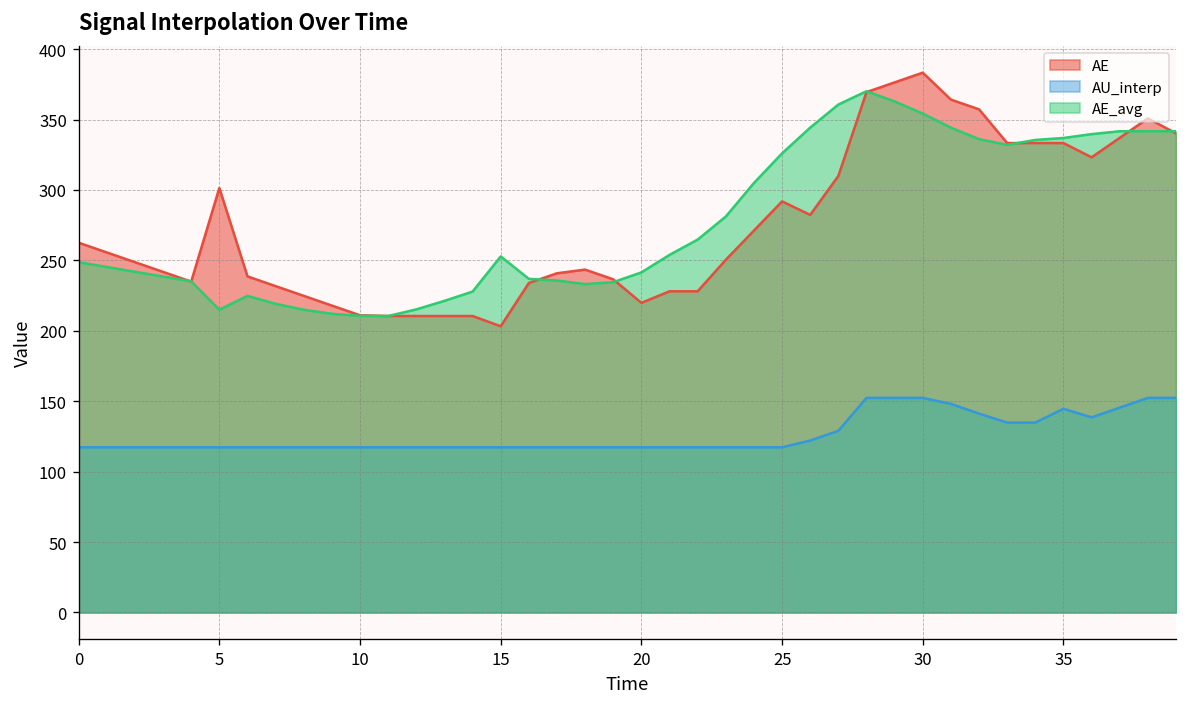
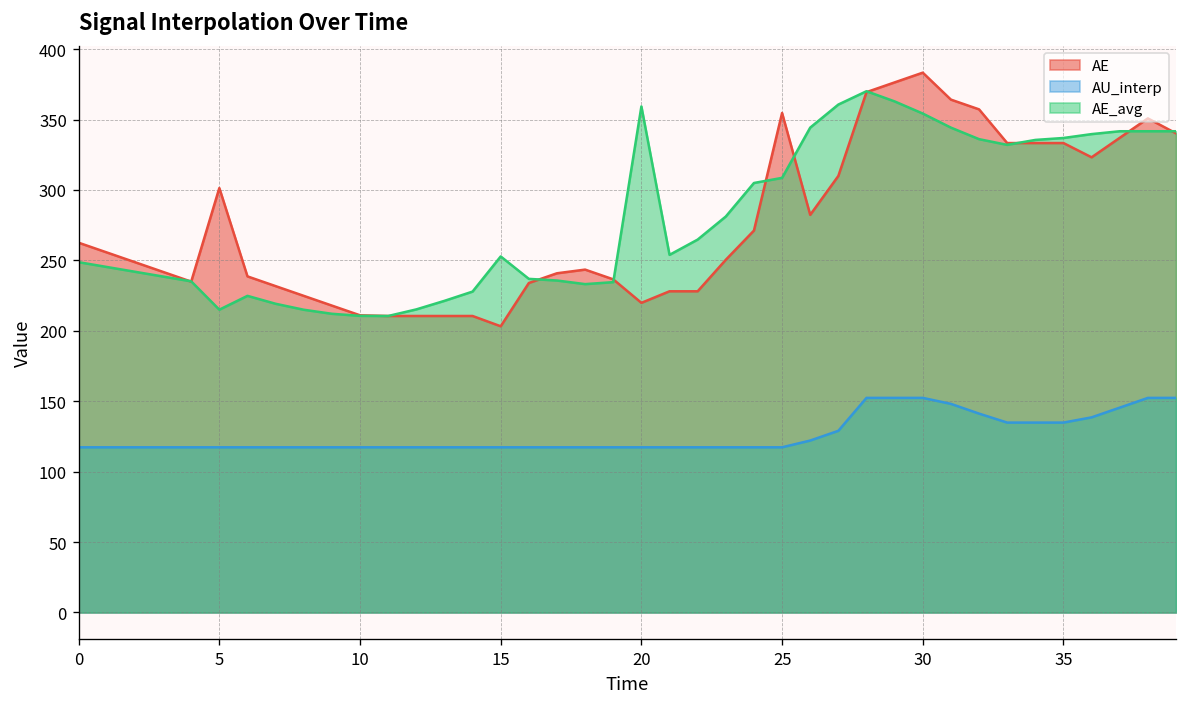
  {
    "AE": {
      "0": 263,
      "5": 301,
      "15": 203,
      "20": 220,
-     "25": 292,
+     "25": 355,
      "30": 383,
      "35": 333
    },
    "AU_interp": {
      "0": 117,
      "5": 117,
      "10": 117,
      "15": 117,
      "20": 117,
      "25": 117,
      "30": 152,
-     "35": 145
+     "35": 135
    },
    "AE_avg": {
      "0": 249,
      "5": 215,
      "15": 253,
-     "20": 241,
-     "25": 326,
+     "20": 359,
+     "25": 309,
      "30": 354,
      "35": 337
    }
  }
